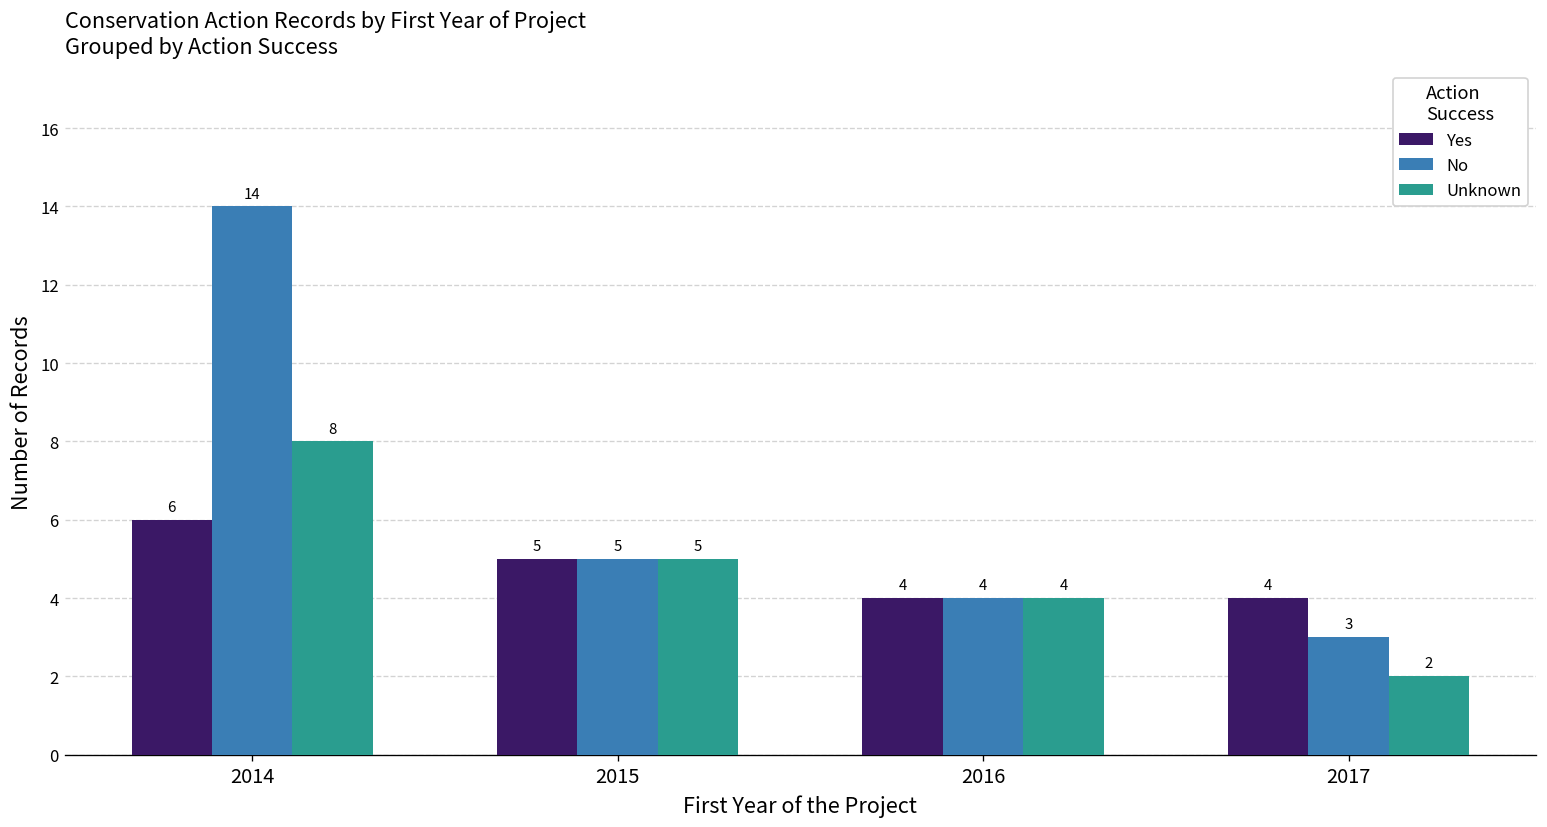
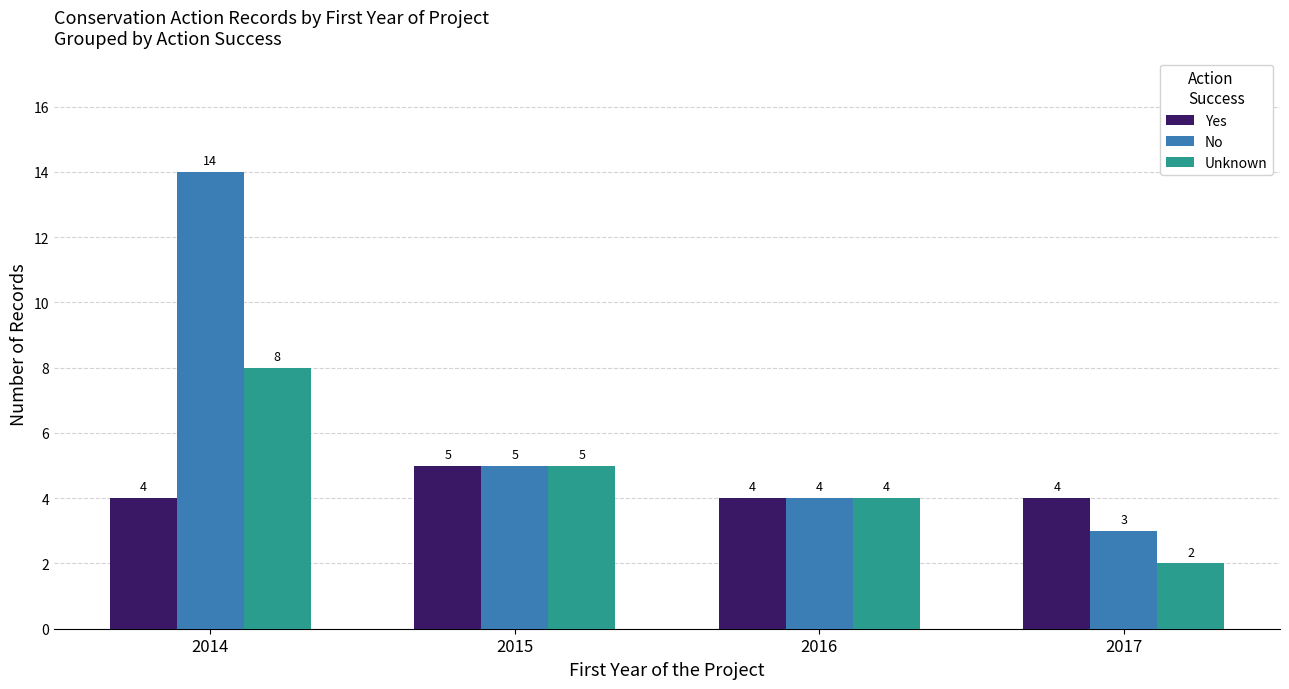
  {
    "Yes": {
-     "2014": 6,
+     "2014": 4,
      "2015": 5,
      "2016": 4,
      "2017": 4
    }
  }
